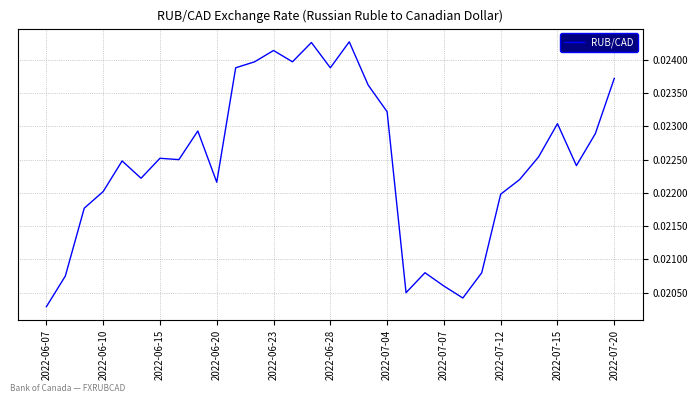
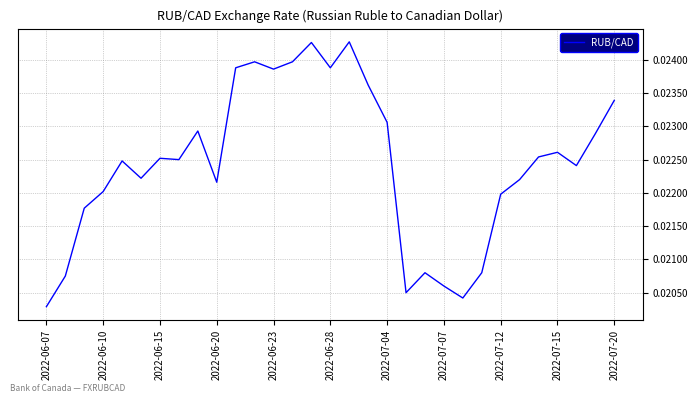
  {
    "2022-06-07": 0.0203,
    "2022-06-10": 0.0220,
    "2022-06-15": 0.0225,
    "2022-06-20": 0.0222,
-   "2022-06-23": 0.0241,
+   "2022-06-23": 0.0239,
    "2022-06-28": 0.0239,
-   "2022-07-04": 0.0232,
+   "2022-07-04": 0.0231,
    "2022-07-07": 0.0206,
    "2022-07-12": 0.0220,
-   "2022-07-15": 0.0230,
-   "2022-07-20": 0.0237
+   "2022-07-15": 0.0226,
+   "2022-07-20": 0.0234
  }
